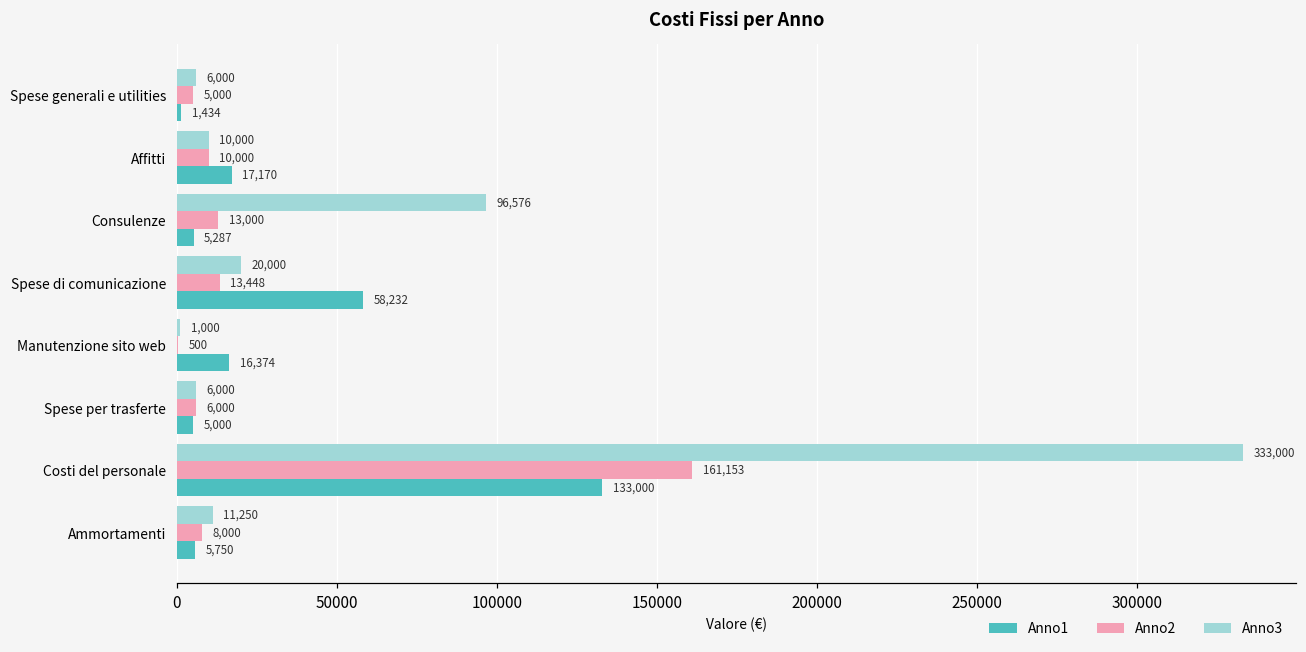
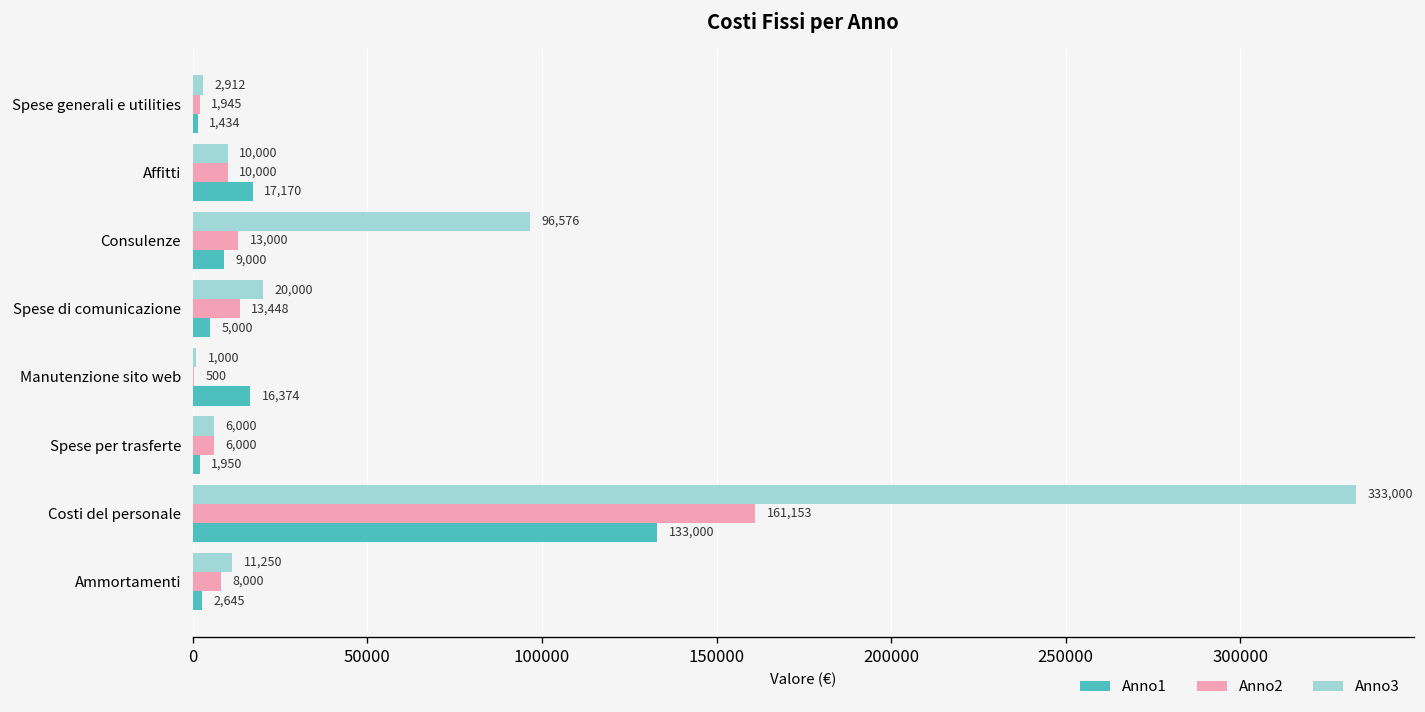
  {
    "Anno1": {
      "Spese generali e utilities": "1,434",
      "Affitti": "17,170",
-     "Consulenze": "5,287",
-     "Spese di comunicazione": "58,232",
+     "Consulenze": "9,000",
+     "Spese di comunicazione": "5,000",
      "Manutenzione sito web": "16,374",
-     "Spese per trasferte": "5,000",
+     "Spese per trasferte": "1,950",
      "Costi del personale": "133,000",
-     "Ammortamenti": "5,750"
+     "Ammortamenti": "2,645"
    },
    "Anno2": {
-     "Spese generali e utilities": "5,000",
+     "Spese generali e utilities": "1,945",
      "Affitti": "10,000",
      "Consulenze": "13,000",
      "Spese di comunicazione": "13,448",
      "Manutenzione sito web": "500",
      "Spese per trasferte": "6,000",
      "Costi del personale": "161,153",
      "Ammortamenti": "8,000"
    },
    "Anno3": {
-     "Spese generali e utilities": "6,000",
+     "Spese generali e utilities": "2,912",
      "Affitti": "10,000",
      "Consulenze": "96,576",
      "Spese di comunicazione": "20,000",
      "Manutenzione sito web": "1,000",
      "Spese per trasferte": "6,000",
      "Costi del personale": "333,000",
      "Ammortamenti": "11,250"
    }
  }
